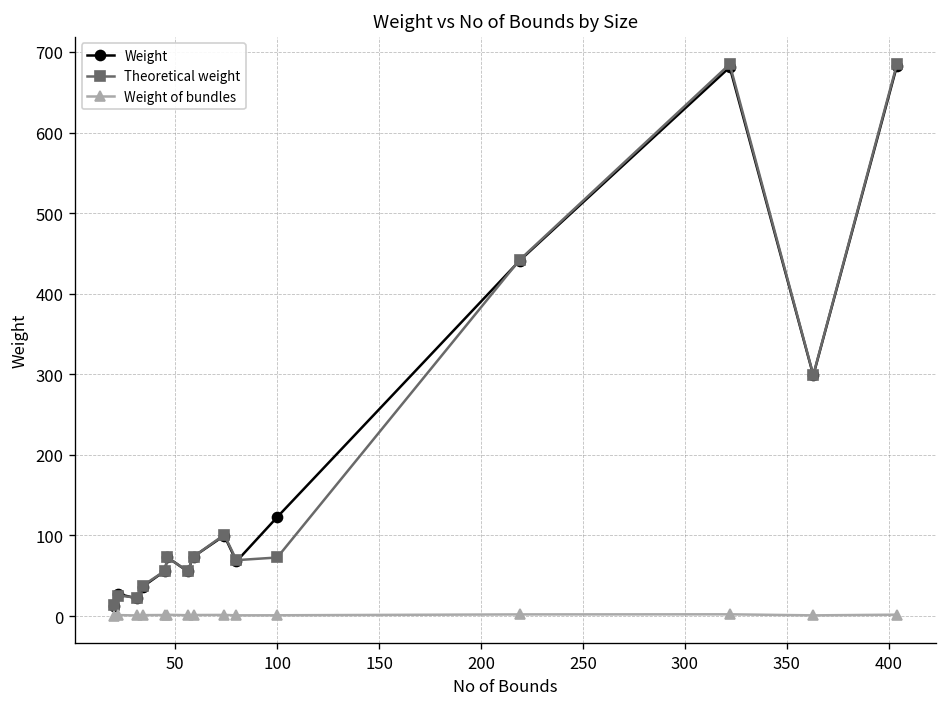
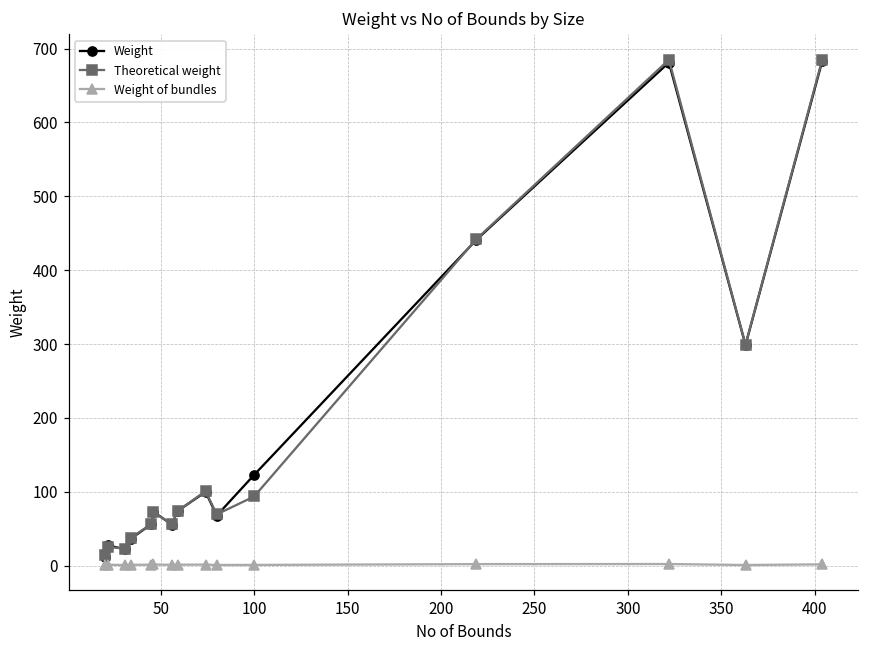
  {
    "Weight": {
      "100": 120
    },
    "Theoretical weight": {
-     "100": 70
+     "100": 90
    },
    "Weight of bundles": {
      "100": 0
    }
  }
